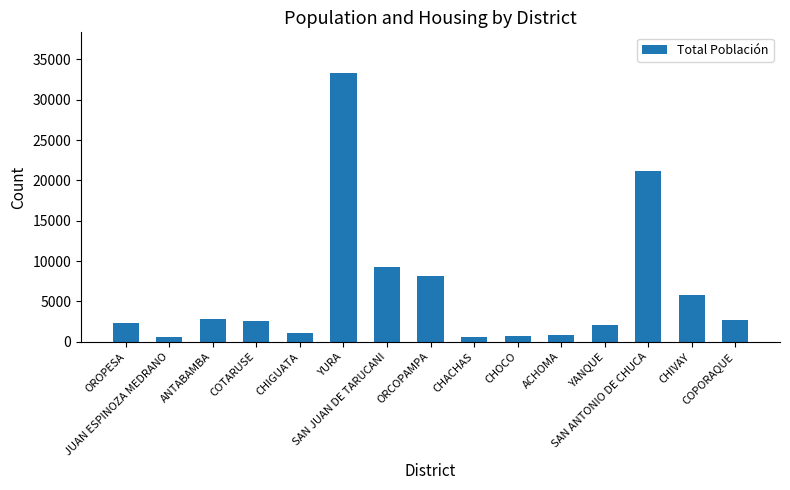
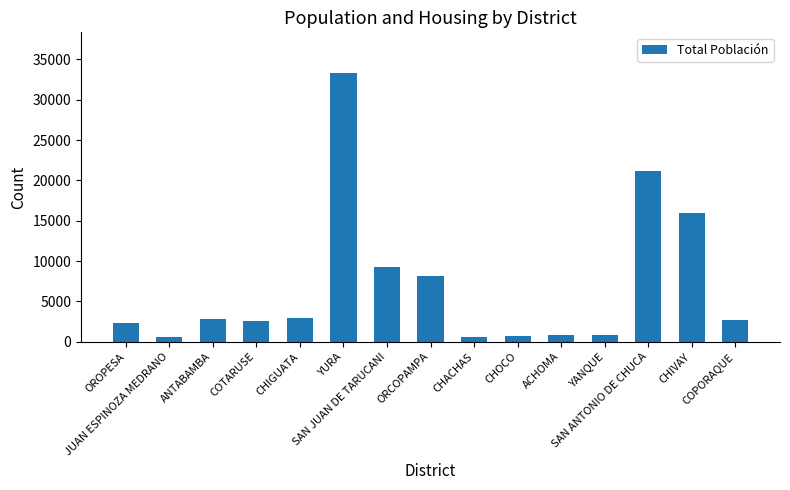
  {
    "OROPESA": 2000,
    "JUAN ESPINOZA MEDRANO": 1000,
    "ANTABAMBA": 3000,
    "COTARUSE": 3000,
-   "CHIGUATA": 1000,
+   "CHIGUATA": 3000,
    "YURA": 33000,
    "SAN JUAN DE TARUCANI": 9000,
    "ORCOPAMPA": 8000,
    "CHACHAS": 1000,
    "CHOCO": 1000,
    "ACHOMA": 1000,
-   "YANQUE": 2000,
+   "YANQUE": 1000,
    "SAN ANTONIO DE CHUCA": 21000,
-   "CHIVAY": 6000,
+   "CHIVAY": 16000,
    "COPORAQUE": 3000
  }
